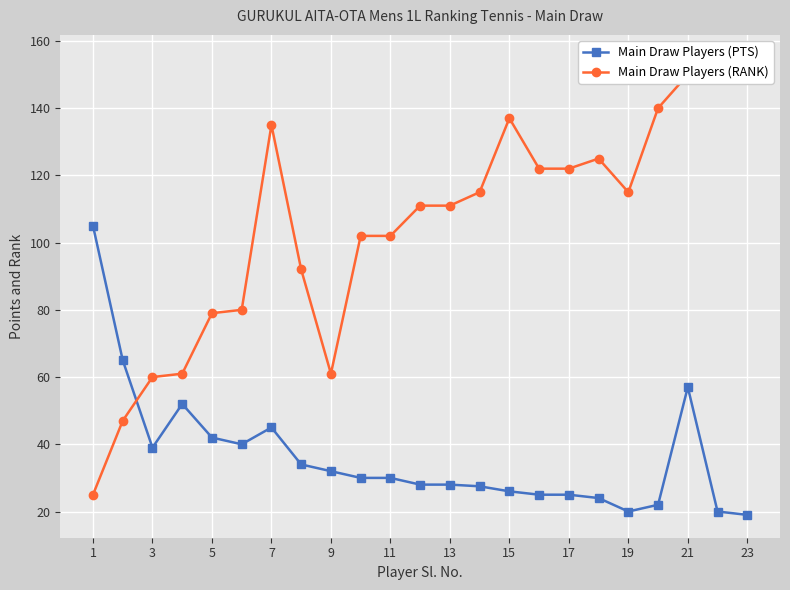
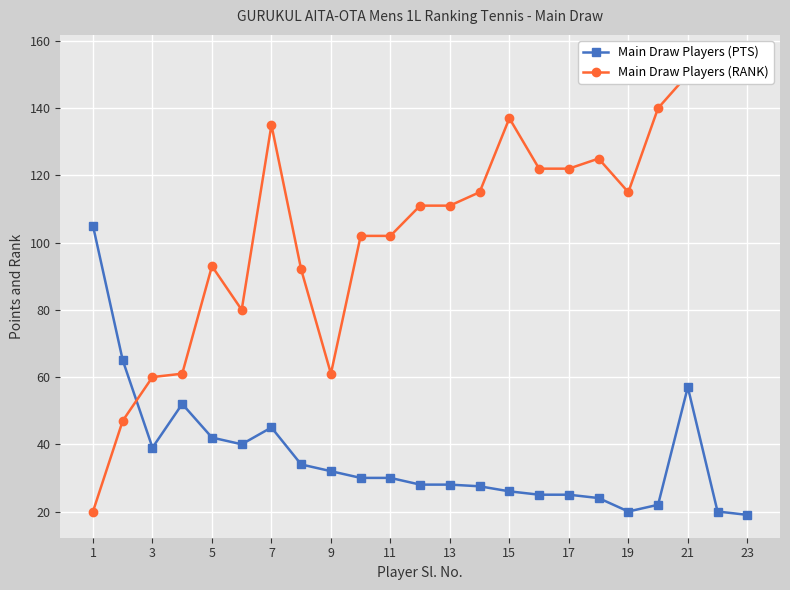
  {
    "Main Draw Players (PTS)": {
      "1": 105,
      "3": 39,
      "5": 42,
      "7": 45,
      "9": 32,
      "11": 30,
      "13": 28,
      "15": 26,
      "17": 25,
      "19": 20,
      "21": 57,
      "23": 19
    },
    "Main Draw Players (RANK)": {
-     "1": 25,
+     "1": 20,
      "3": 60,
-     "5": 79,
+     "5": 93,
      "7": 135,
      "9": 61,
      "11": 102,
      "13": 111,
      "15": 137,
      "17": 122,
      "19": 115
    }
  }
